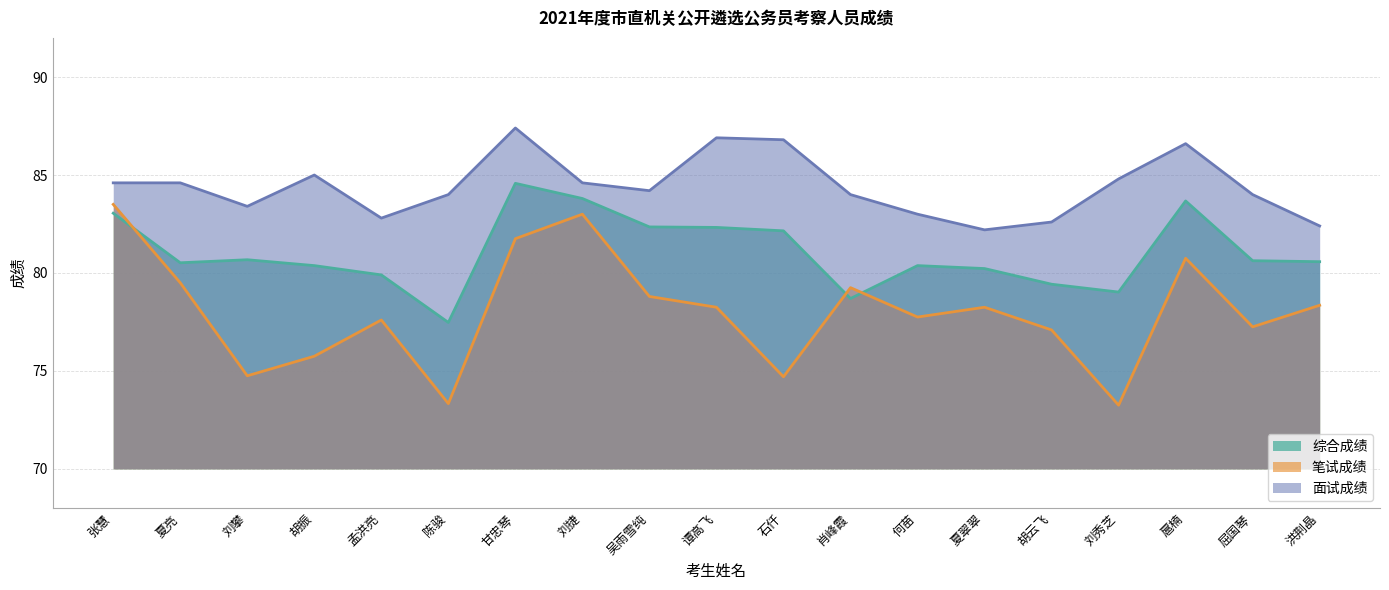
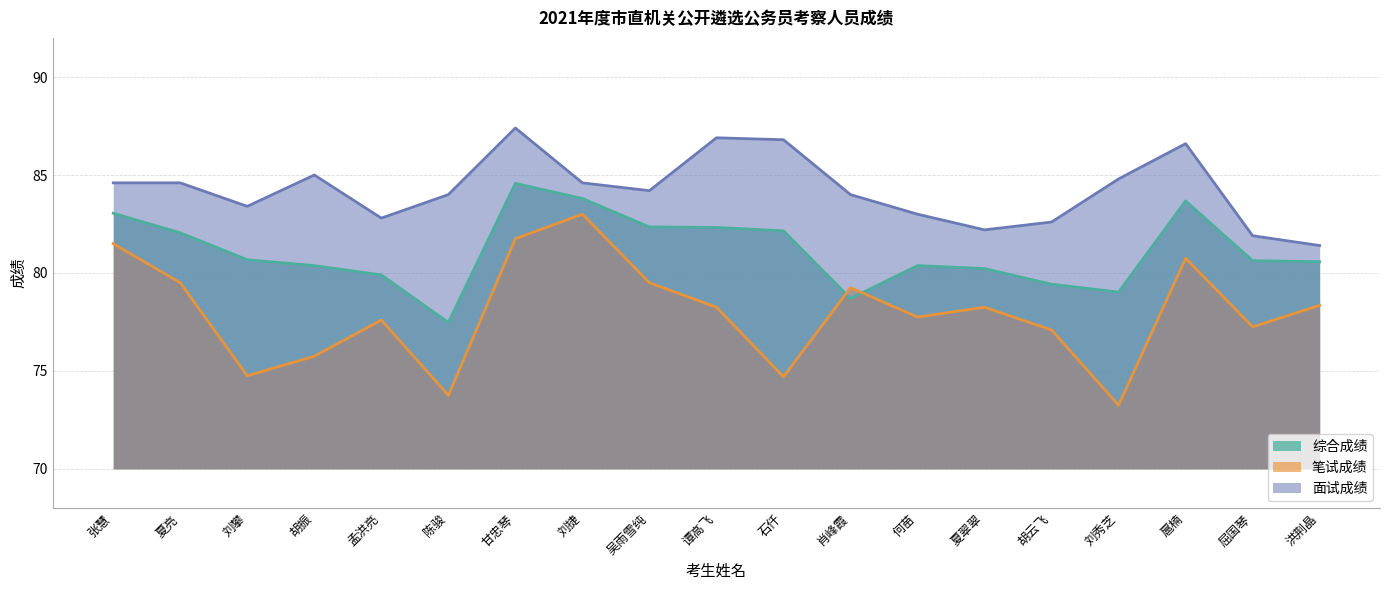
  {
    "综合成绩": {
      "张慧": 83.1,
-     "夏亮": 80.5,
+     "夏亮": 82.1,
      "刘攀": 80.7,
      "胡振": 80.4,
      "孟洪亮": 79.9,
      "陈骏": 77.5,
      "甘忠琴": 84.6,
      "刘捷": 83.8,
      "吴雨雪纯": 82.4,
      "谭高飞": 82.3,
      "石仟": 82.2,
      "肖峰霞": 78.7,
      "何苗": 80.4,
      "夏翠翠": 80.2,
      "胡云飞": 79.4,
      "刘秀芝": 79.0,
      "扈楠": 83.7,
      "屈国琴": 80.6,
      "洪荆晶": 80.6
    },
    "笔试成绩": {
-     "张慧": 83.5,
+     "张慧": 81.5,
      "夏亮": 79.5,
      "刘攀": 74.8,
      "胡振": 75.8,
      "孟洪亮": 77.6,
-     "陈骏": 73.3,
+     "陈骏": 73.8,
      "甘忠琴": 81.8,
      "刘捷": 83.0,
-     "吴雨雪纯": 78.8,
+     "吴雨雪纯": 79.5,
      "谭高飞": 78.3,
      "石仟": 74.7,
      "肖峰霞": 79.3,
      "何苗": 77.8,
      "夏翠翠": 78.3,
      "胡云飞": 77.1,
      "刘秀芝": 73.3,
      "扈楠": 80.8,
      "屈国琴": 77.3,
      "洪荆晶": 78.4
    },
    "面试成绩": {
      "张慧": 84.6,
      "夏亮": 84.6,
      "刘攀": 83.4,
      "胡振": 85.0,
      "孟洪亮": 82.8,
      "陈骏": 84.0,
      "甘忠琴": 87.4,
      "刘捷": 84.6,
      "吴雨雪纯": 84.2,
      "谭高飞": 86.9,
      "石仟": 86.8,
      "肖峰霞": 84.0,
      "何苗": 83.0,
      "夏翠翠": 82.2,
      "胡云飞": 82.6,
      "刘秀芝": 84.8,
      "扈楠": 86.6,
-     "屈国琴": 84.0,
-     "洪荆晶": 82.4
+     "屈国琴": 81.9,
+     "洪荆晶": 81.4
    }
  }
